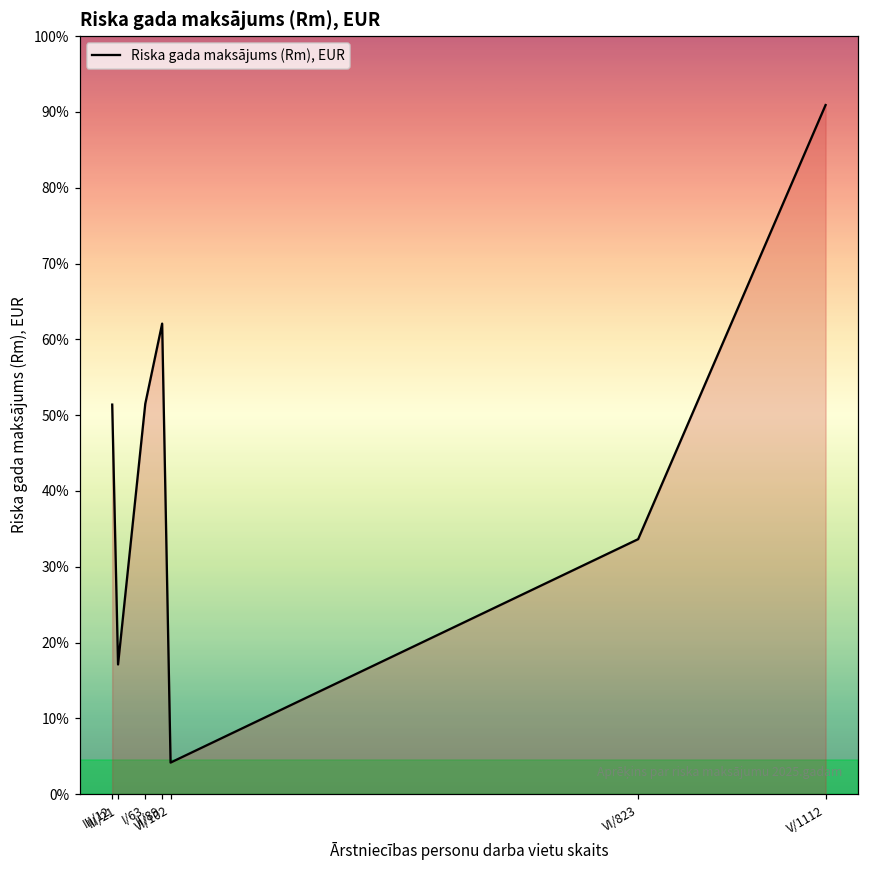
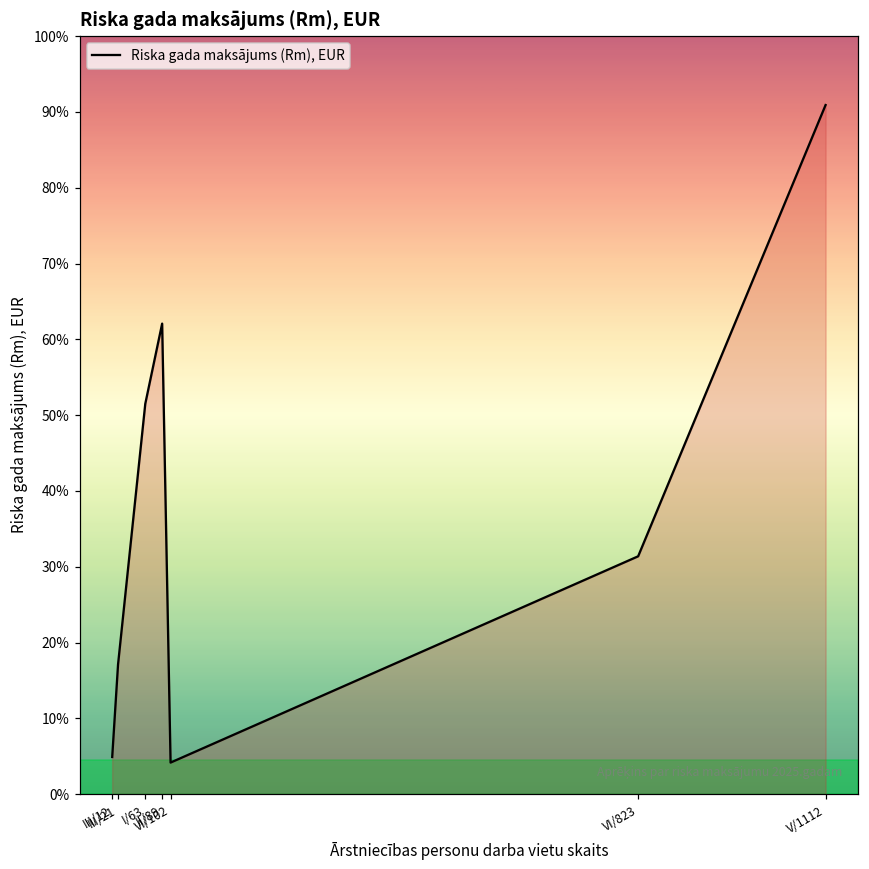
  {
-   "III/12": "51%",
+   "III/12": "5%",
    "III/21": "17%",
    "I/63": "52%",
    "II/89": "62%",
-   "VI/823": "34%",
+   "VI/823": "31%",
    "V/1112": "91%"
  }
